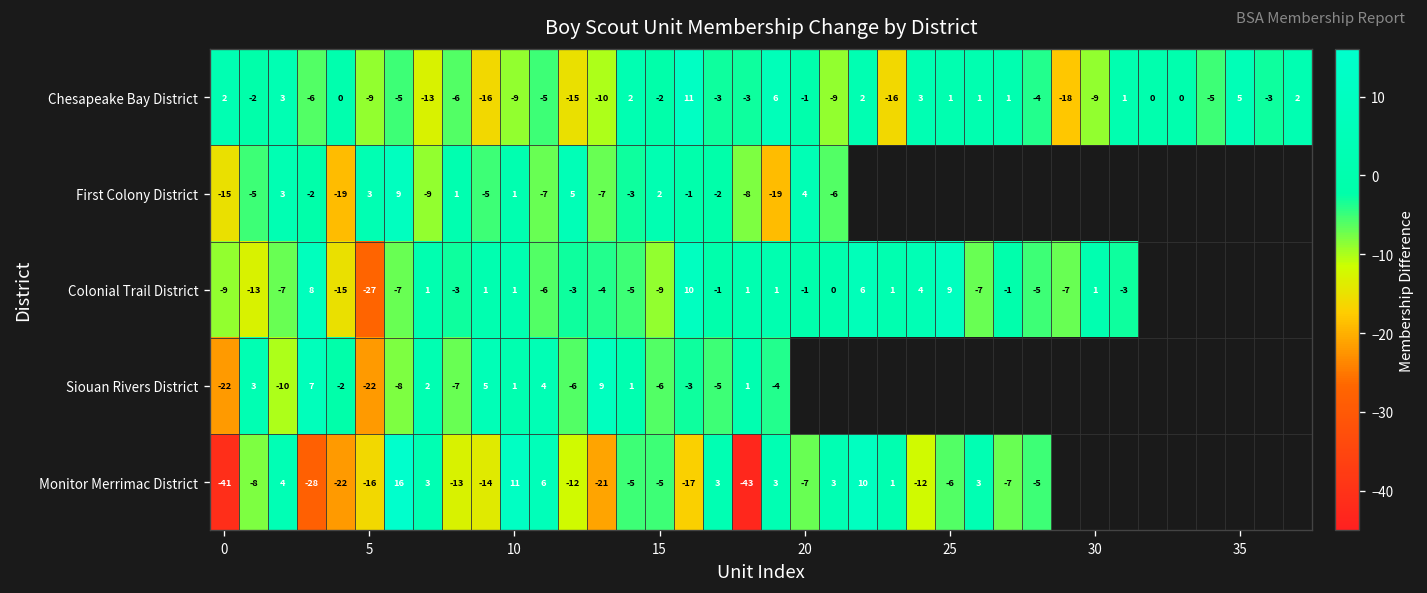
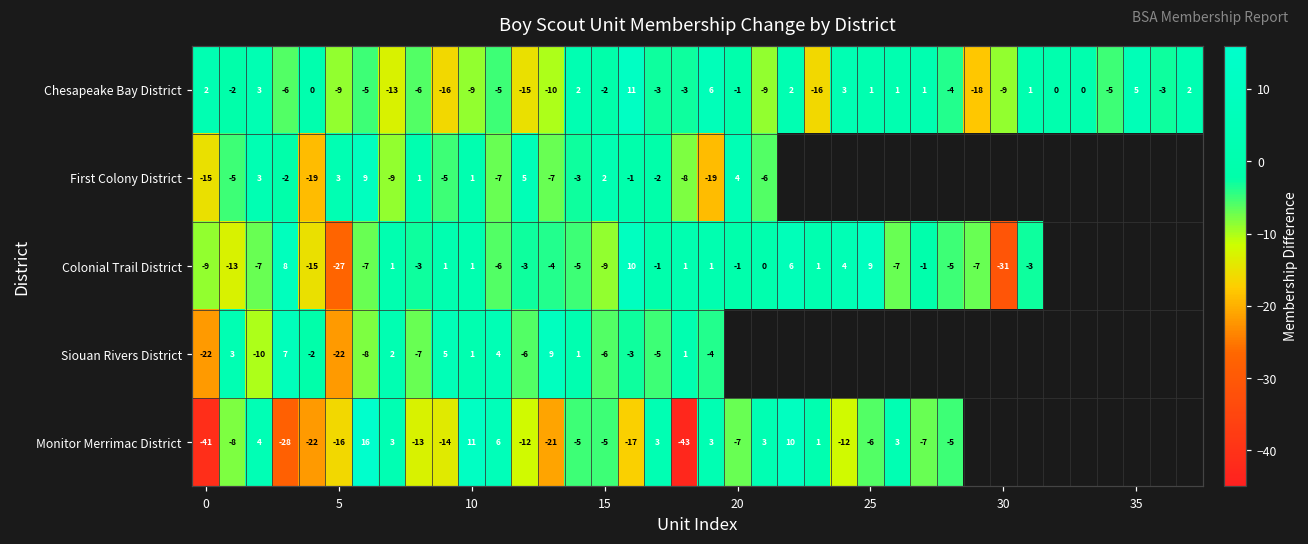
  {
    "Chesapeake Bay District": {
      "0": 2,
      "5": -9,
      "10": -9,
      "15": -2,
      "20": -1,
      "25": 1,
      "30": -9,
      "35": 5
    },
    "First Colony District": {
      "0": -15,
      "5": 3,
      "10": 1,
      "15": 2,
      "20": 4
    },
    "Colonial Trail District": {
      "0": -9,
      "5": -27,
      "10": 1,
      "15": -9,
      "20": -1,
      "25": 9,
-     "30": 1
+     "30": -31
    },
    "Siouan Rivers District": {
      "0": -22,
      "5": -22,
      "10": 1,
      "15": -6
    },
    "Monitor Merrimac District": {
      "0": -41,
      "5": -16,
      "10": 11,
      "15": -5,
      "20": -7,
      "25": -6
    }
  }
